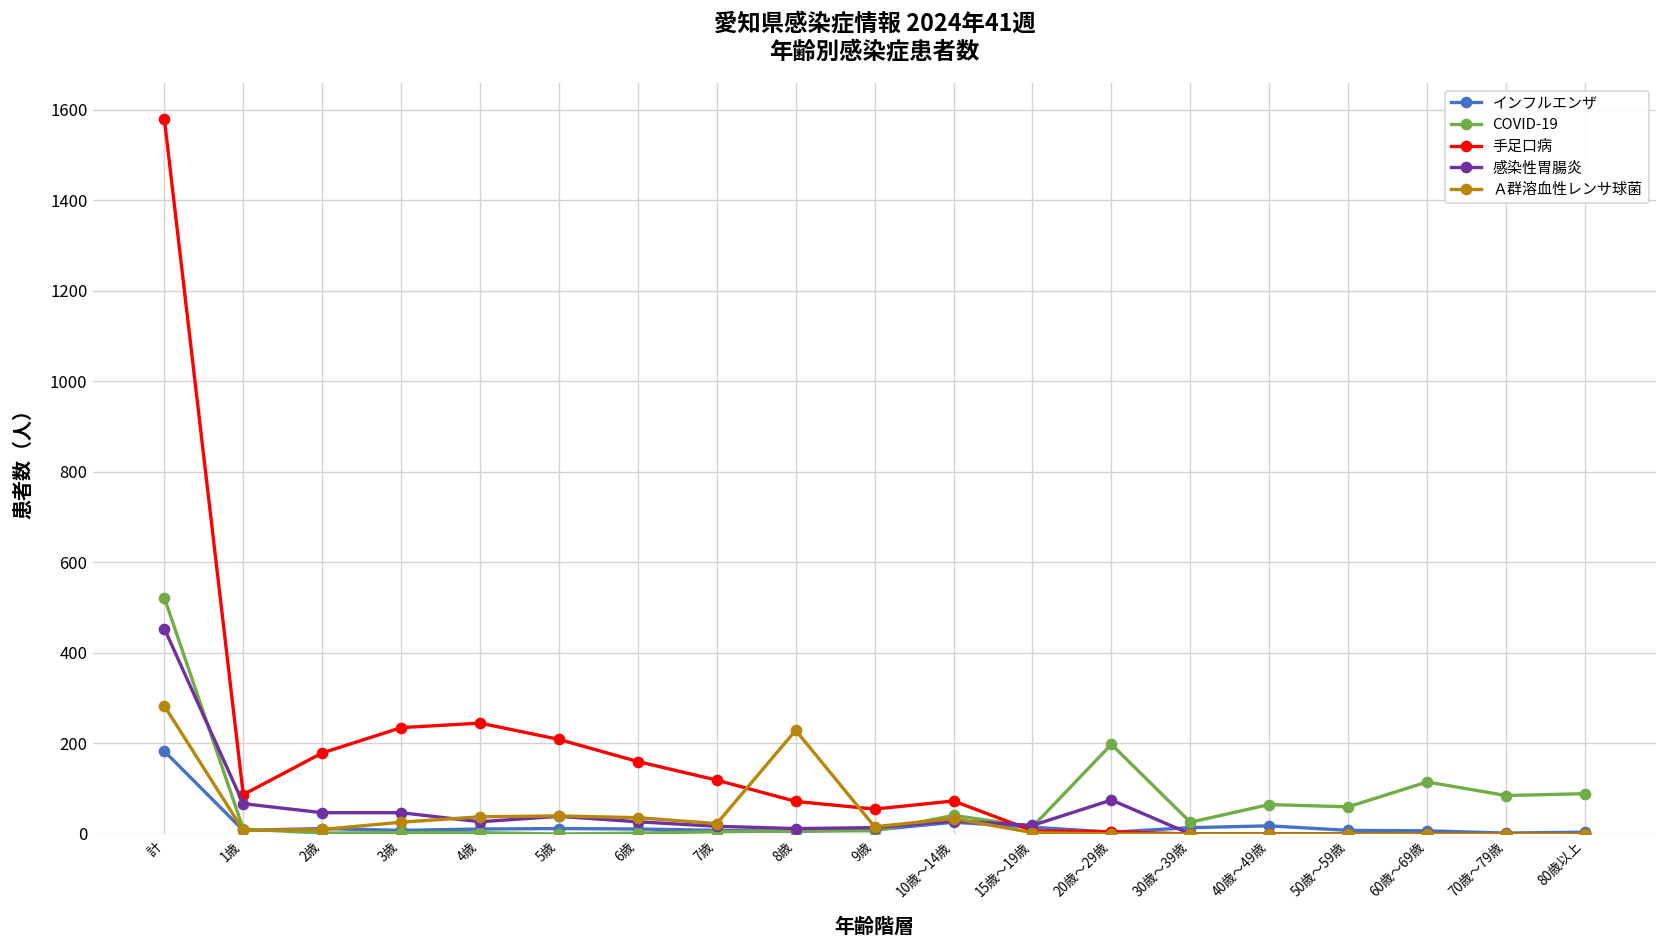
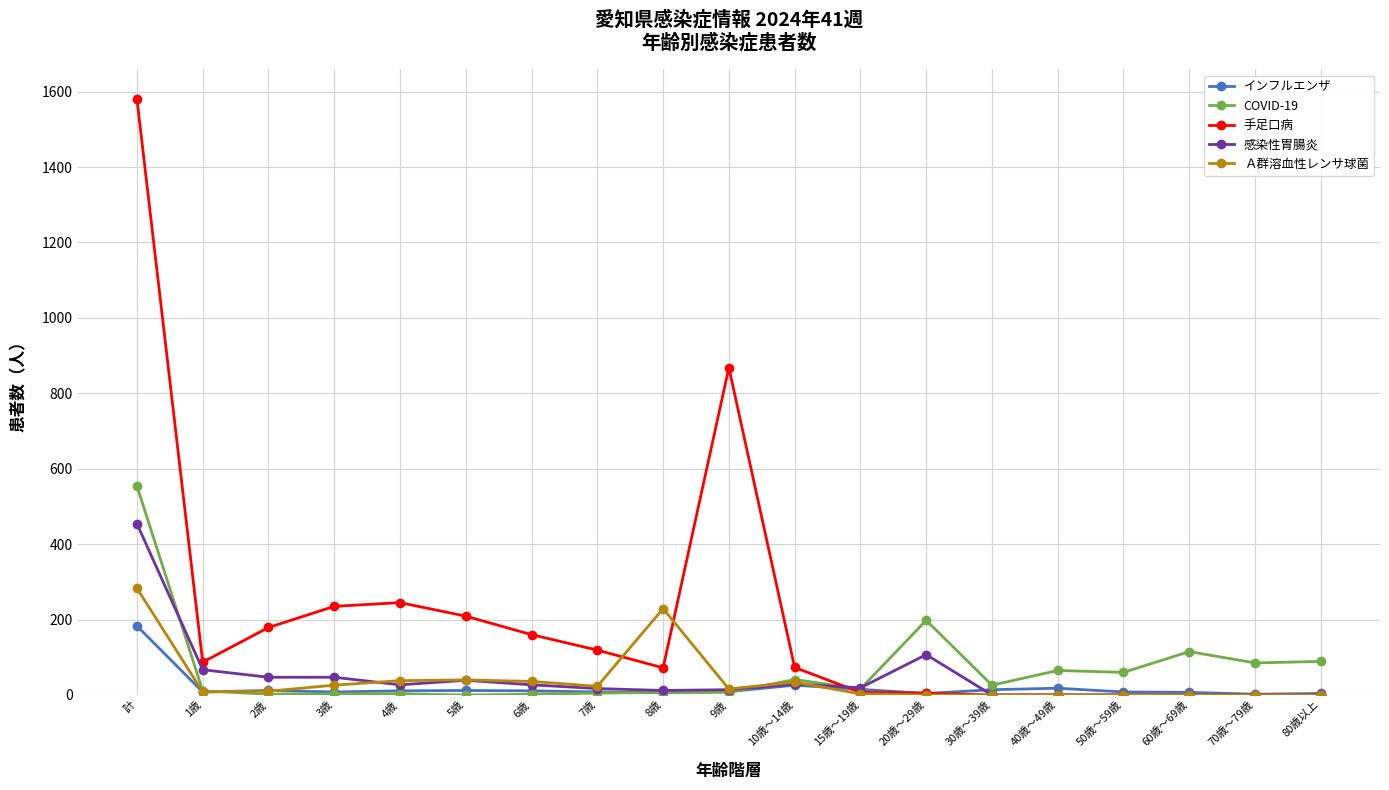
  {
    "インフルエンザ": {
      "計": 180,
      "4歳": 10,
      "5歳": 10,
      "6歳": 10,
      "30歳～39歳": 10,
      "40歳～49歳": 20,
      "50歳～59歳": 10,
      "60歳～69歳": 10
    },
    "COVID-19": {
-     "計": 520,
+     "計": 550,
      "2歳": 0,
      "4歳": 0,
      "5歳": 0,
      "6歳": 0,
      "10歳～14歳": 40,
      "20歳～29歳": 200,
      "30歳～39歳": 30,
      "40歳～49歳": 70,
      "50歳～59歳": 60,
      "60歳～69歳": 120,
      "70歳～79歳": 90,
      "80歳以上": 90
    },
    "手足口病": {
      "計": 1580,
      "1歳": 90,
      "2歳": 180,
      "3歳": 240,
      "4歳": 250,
      "5歳": 210,
      "6歳": 160,
      "7歳": 120,
      "8歳": 70,
-     "9歳": 60,
+     "9歳": 870,
      "10歳～14歳": 70
    },
    "感染性胃腸炎": {
      "計": 450,
      "1歳": 70,
      "2歳": 50,
      "3歳": 50,
      "4歳": 30,
      "6歳": 30,
-     "20歳～29歳": 80
+     "20歳～29歳": 110
    },
    "Ａ群溶血性レンサ球菌": {
      "計": 280,
      "3歳": 30,
      "4歳": 40,
      "6歳": 40,
      "8歳": 230
    }
  }
